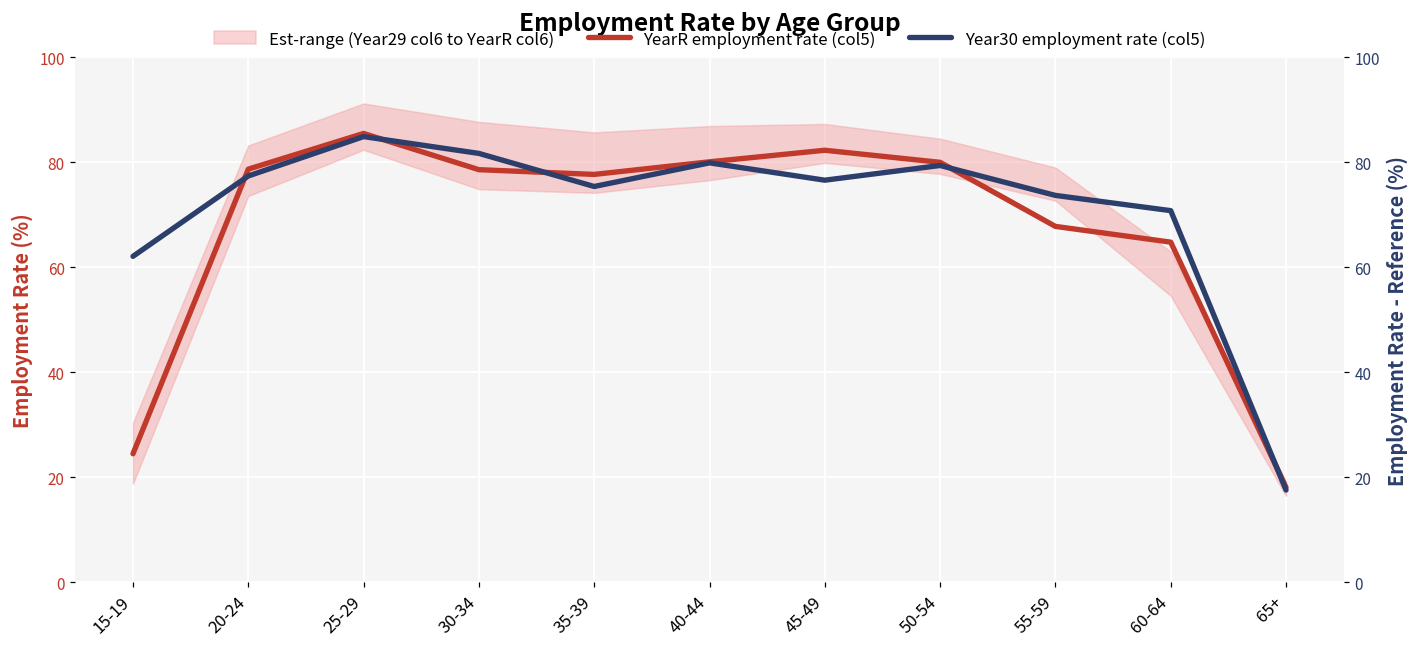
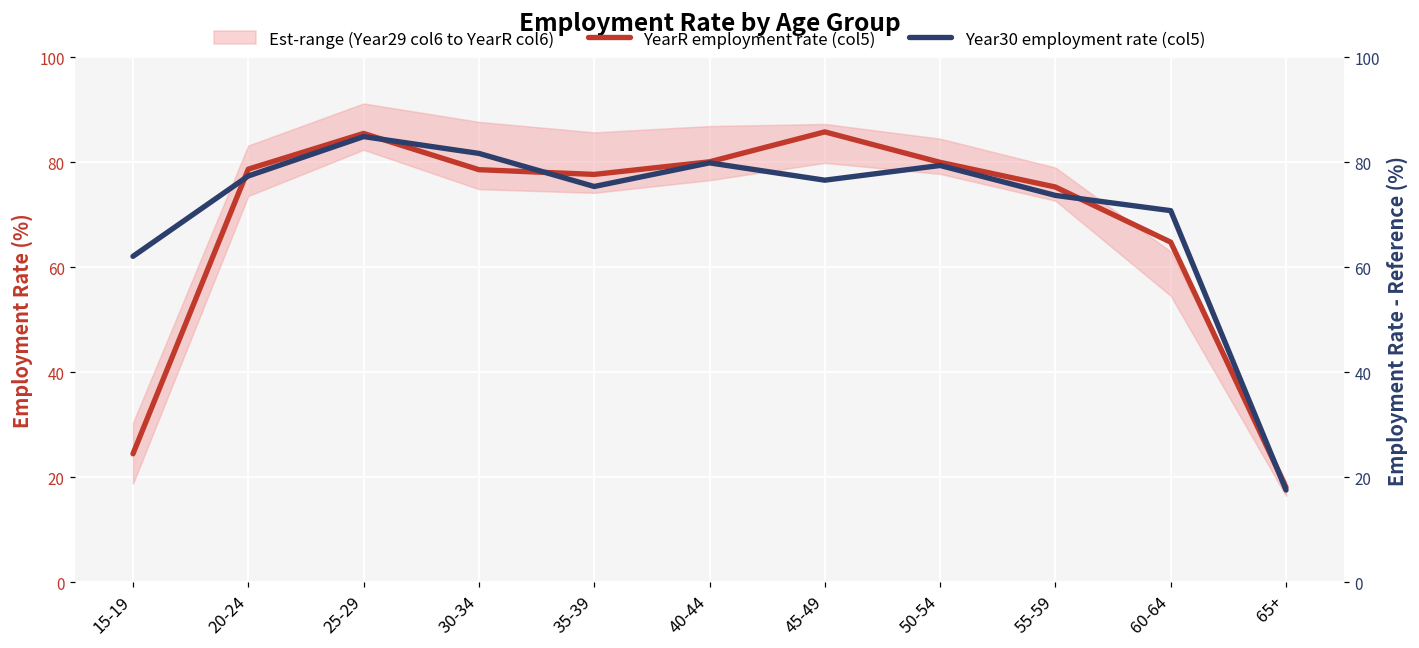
  {
    "YearR employment rate (col5)": {
      "15-19": 25,
      "20-24": 79,
      "25-29": 86,
      "30-34": 79,
      "35-39": 78,
-     "45-49": 82,
+     "45-49": 86,
      "50-54": 80,
-     "55-59": 68,
+     "55-59": 75,
      "60-64": 65
    },
    "Year30 employment rate (col5)": {
      "15-19": 62,
      "20-24": 77,
      "25-29": 85,
      "30-34": 82,
      "35-39": 75,
      "40-44": 80,
      "45-49": 77,
      "50-54": 79,
      "55-59": 74,
      "60-64": 71,
      "65+": 18
    }
  }
